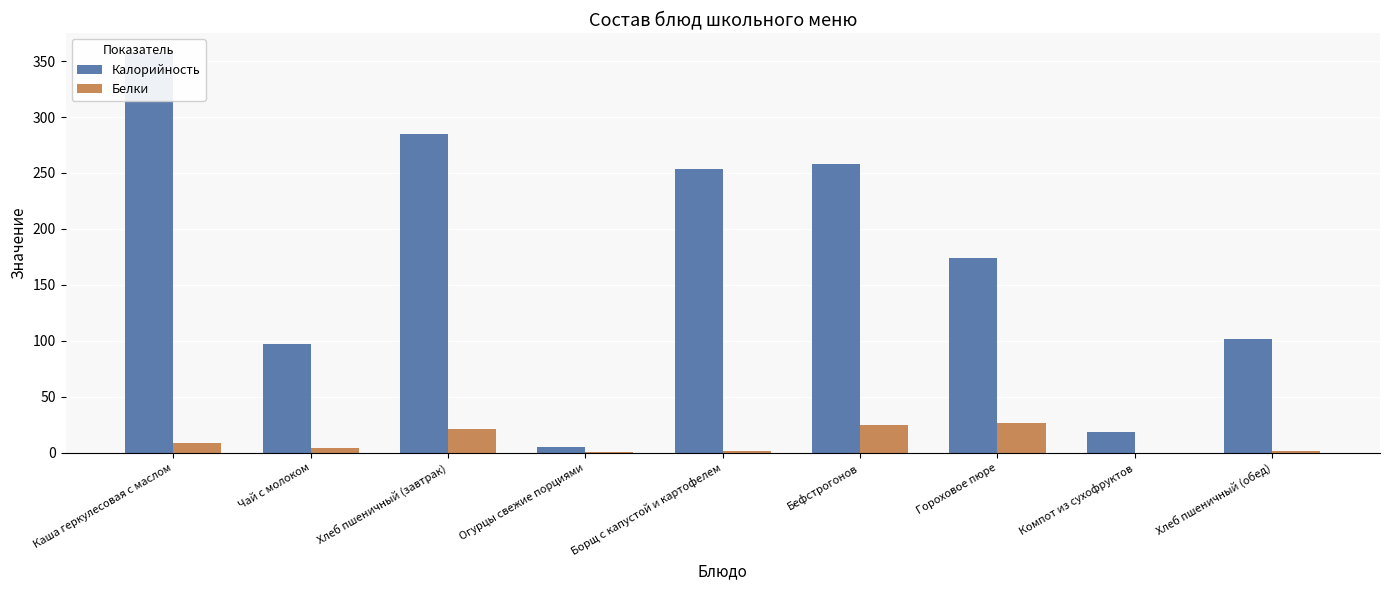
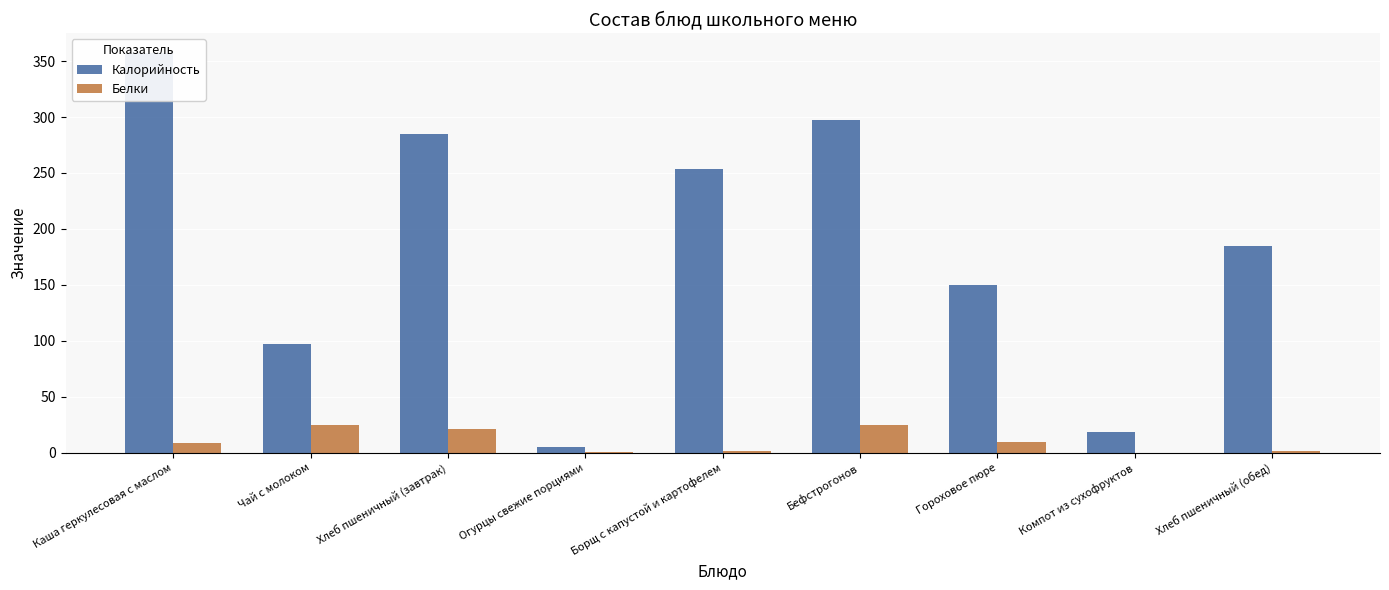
  {
    "Калорийность": {
      "Чай с молоком": 97,
      "Хлеб пшеничный (завтрак)": 285,
      "Огурцы свежие порциями": 5,
      "Борщ с капустой и картофелем": 254,
-     "Бефстрогонов": 258,
-     "Гороховое пюре": 174,
+     "Бефстрогонов": 297,
+     "Гороховое пюре": 150,
      "Компот из сухофруктов": 19,
-     "Хлеб пшеничный (обед)": 102
+     "Хлеб пшеничный (обед)": 185
    },
    "Белки": {
      "Каша геркулесовая с маслом": 9,
-     "Чай с молоком": 4,
+     "Чай с молоком": 25,
      "Хлеб пшеничный (завтрак)": 21,
      "Бефстрогонов": 25,
-     "Гороховое пюре": 27,
+     "Гороховое пюре": 10,
      "Компот из сухофруктов": 0
    }
  }
